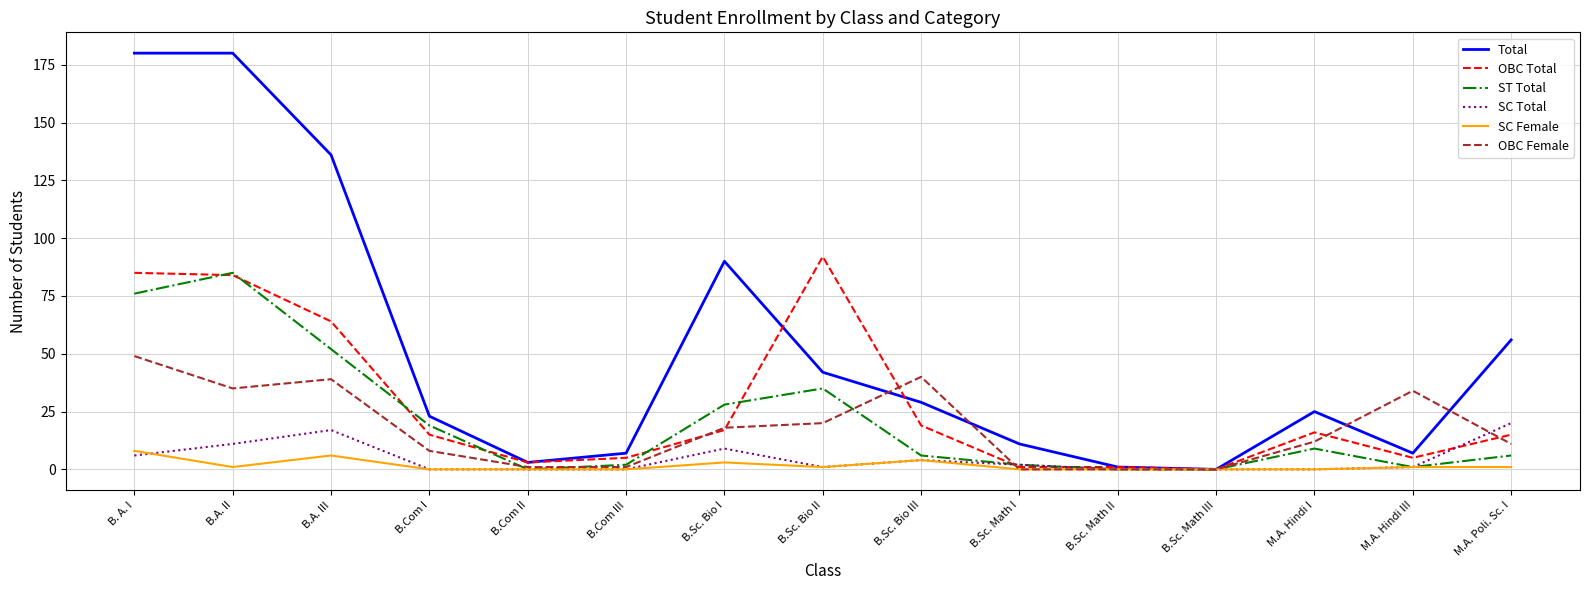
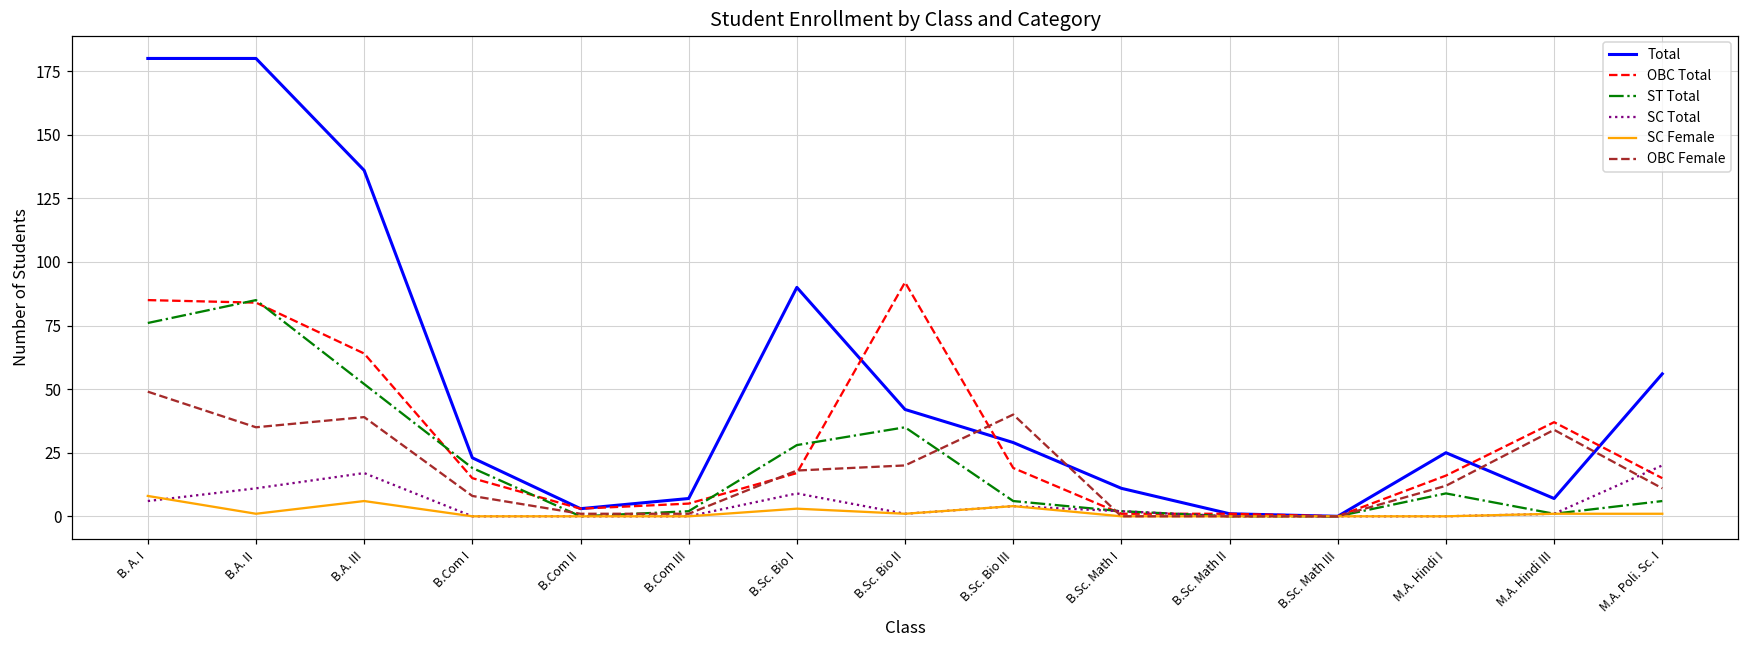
  {
    "Total": {
      "B. A. I": 180,
      "B.A. II": 180,
      "B.A. III": 136,
      "B.Com I": 23,
      "B.Com III": 7,
      "B.Sc. Bio I": 90,
      "B.Sc. Bio II": 42,
      "B.Sc. Bio III": 29,
      "B.Sc. Math I": 11,
      "M.A. Hindi I": 25,
      "M.A. Hindi III": 7,
      "M.A. Poli. Sc. I": 56
    },
    "OBC Total": {
      "B. A. I": 85,
      "B.A. III": 64,
      "B.Com I": 15,
      "B.Com III": 5,
      "B.Sc. Bio II": 92,
      "B.Sc. Bio III": 19,
      "M.A. Hindi I": 16,
-     "M.A. Hindi III": 5,
+     "M.A. Hindi III": 37,
      "M.A. Poli. Sc. I": 15
    },
    "ST Total": {
      "B. A. I": 76,
      "B.A. III": 52,
      "B.Com I": 19,
      "B.Sc. Bio I": 28,
      "B.Sc. Bio II": 35,
      "B.Sc. Bio III": 6,
      "M.A. Hindi I": 9,
      "M.A. Poli. Sc. I": 6
    },
    "SC Total": {
      "B. A. I": 6,
      "B.A. II": 11,
      "B.A. III": 17,
      "B.Sc. Bio I": 9,
      "M.A. Poli. Sc. I": 20
    },
    "SC Female": {
      "B. A. I": 8,
      "B.A. II": 1,
      "B.A. III": 6,
      "B.Sc. Bio I": 3,
      "M.A. Poli. Sc. I": 1
    },
    "OBC Female": {
      "B. A. I": 49,
      "B.A. II": 35,
      "B.A. III": 39,
      "B.Com I": 8,
      "B.Sc. Bio II": 20,
      "B.Sc. Bio III": 40,
      "M.A. Hindi I": 12,
      "M.A. Hindi III": 34,
      "M.A. Poli. Sc. I": 11
    }
  }
